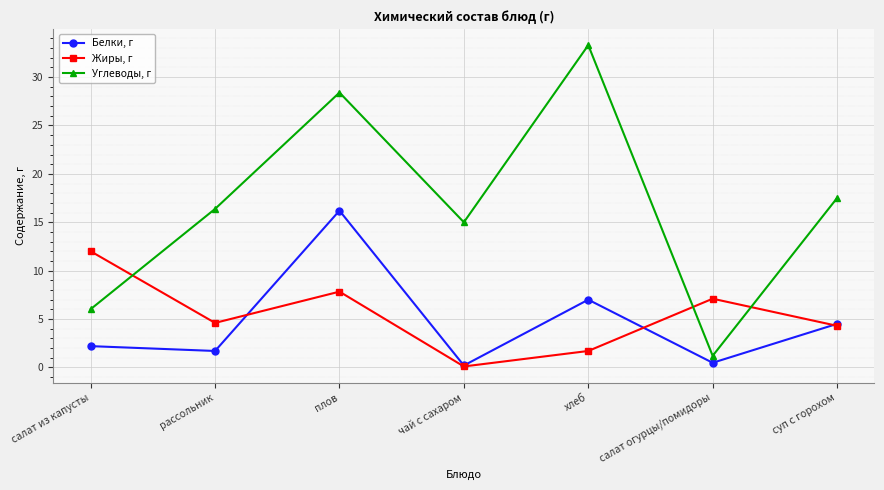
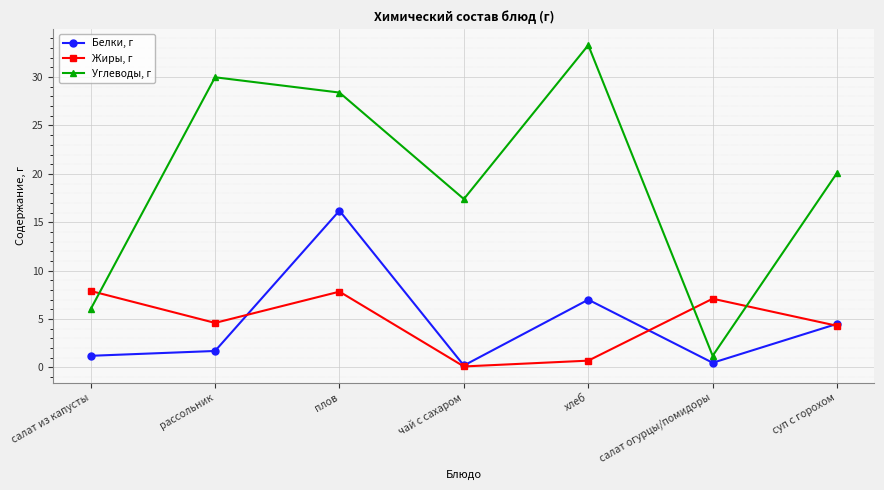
  {
    "Белки, г": {
-     "салат из капусты": 2,
+     "салат из капусты": 1,
      "рассольник": 2,
      "плов": 16,
      "хлеб": 7,
      "салат огурцы/помидоры": 0
    },
    "Жиры, г": {
-     "салат из капусты": 12,
+     "салат из капусты": 8,
      "рассольник": 5,
      "плов": 8,
-     "хлеб": 2,
+     "хлеб": 1,
      "салат огурцы/помидоры": 7
    },
    "Углеводы, г": {
      "салат из капусты": 6,
-     "рассольник": 16,
+     "рассольник": 30,
      "плов": 28,
-     "чай с сахаром": 15,
+     "чай с сахаром": 17,
      "хлеб": 33,
      "салат огурцы/помидоры": 1,
-     "суп с горохом": 18
+     "суп с горохом": 20
    }
  }
